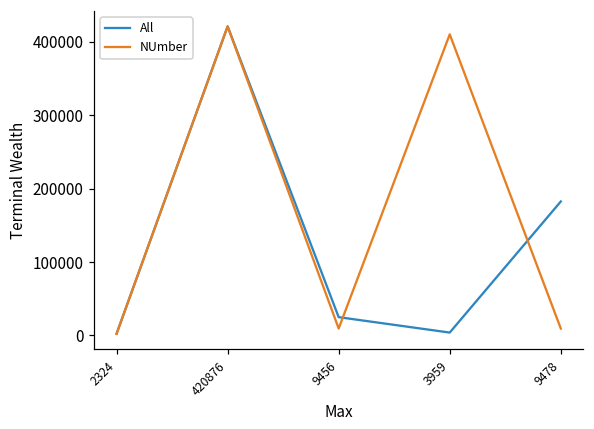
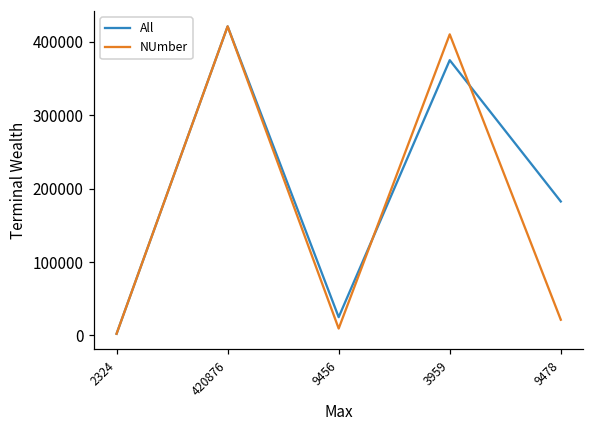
  {
    "All": {
      "9456": 20000,
-     "3959": 0,
+     "3959": 370000,
      "9478": 180000
    },
    "NUmber": {
      "9456": 10000,
      "3959": 410000,
-     "9478": 10000
+     "9478": 20000
    }
  }
